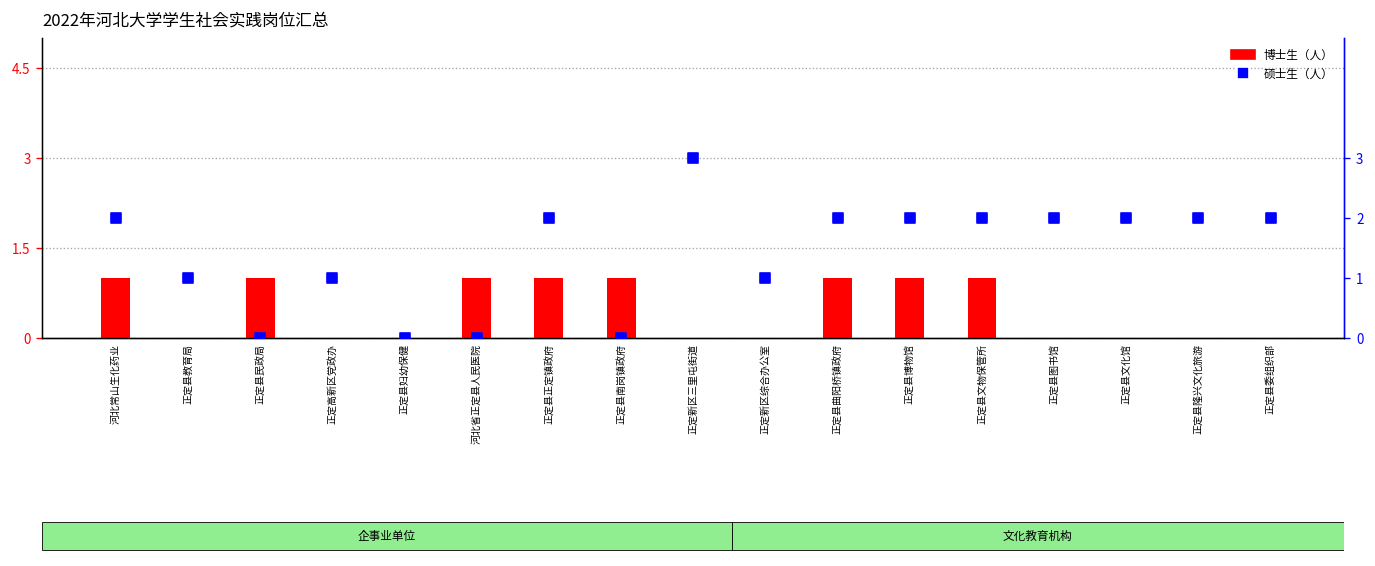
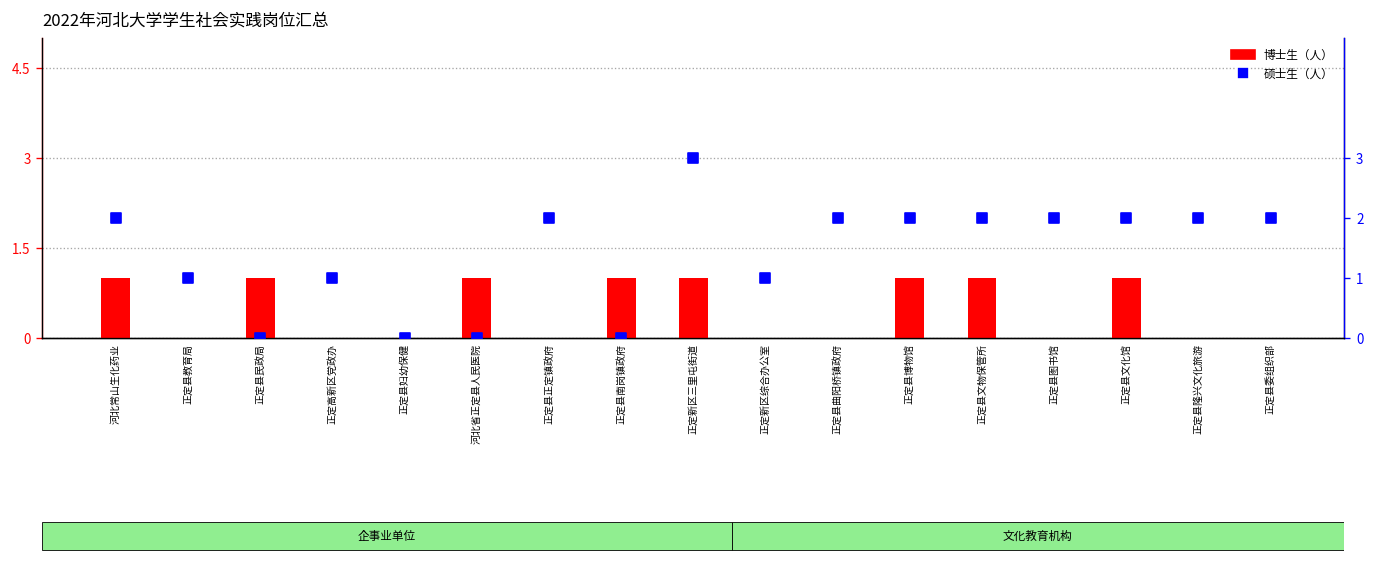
  {
    "博士生（人）": {
      "河北常山生化药业": 1,
      "正定县教育局": 0,
      "正定县民政局": 1,
      "正定高新区党政办": 0,
      "正定县妇幼保健": 0,
      "河北省正定县人民医院": 1,
-     "正定县正定镇政府": 1,
+     "正定县正定镇政府": 0,
      "正定县南岗镇政府": 1,
-     "正定新区三里屯街道": 0,
+     "正定新区三里屯街道": 1,
      "正定新区综合办公室": 0,
-     "正定县曲阳桥镇政府": 1,
+     "正定县曲阳桥镇政府": 0,
      "正定县博物馆": 1,
      "正定县文物保管所": 1,
      "正定县图书馆": 0,
-     "正定县文化馆": 0,
+     "正定县文化馆": 1,
      "正定县隆兴文化旅游": 0,
      "正定县委组织部": 0
    }
  }
